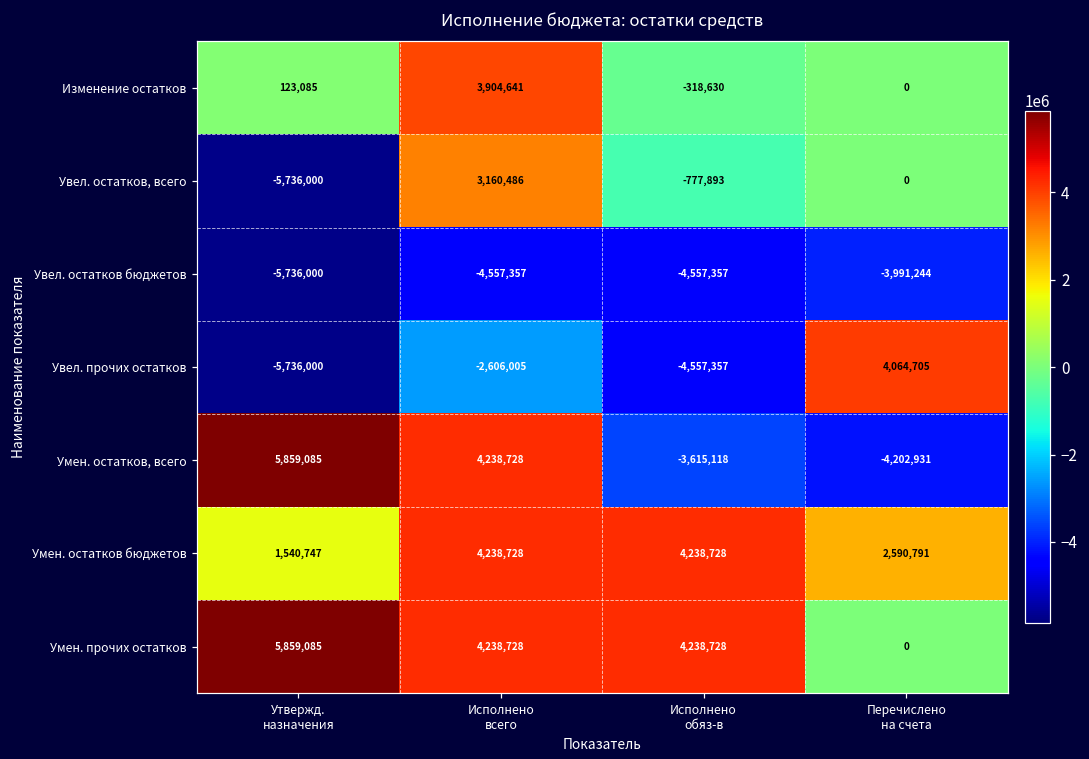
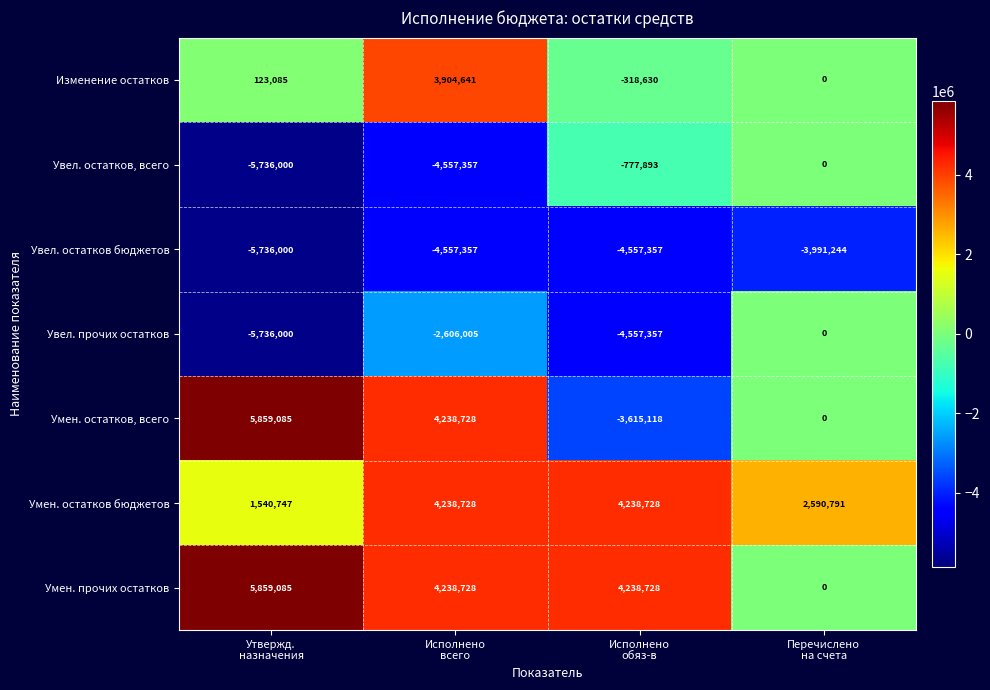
  {
    "Изменение остатков": {
      "Утвержд. назначения": "123,085",
      "Исполнено всего": "3,904,641",
      "Исполнено обяз-в": "-318,630",
      "Перечислено на счета": "0"
    },
    "Увел. остатков, всего": {
      "Утвержд. назначения": "-5,736,000",
-     "Исполнено всего": "3,160,486",
+     "Исполнено всего": "-4,557,357",
      "Исполнено обяз-в": "-777,893",
      "Перечислено на счета": "0"
    },
    "Увел. остатков бюджетов": {
      "Утвержд. назначения": "-5,736,000",
      "Исполнено всего": "-4,557,357",
      "Исполнено обяз-в": "-4,557,357",
      "Перечислено на счета": "-3,991,244"
    },
    "Увел. прочих остатков": {
      "Утвержд. назначения": "-5,736,000",
      "Исполнено всего": "-2,606,005",
      "Исполнено обяз-в": "-4,557,357",
-     "Перечислено на счета": "4,064,705"
+     "Перечислено на счета": "0"
    },
    "Умен. остатков, всего": {
      "Утвержд. назначения": "5,859,085",
      "Исполнено всего": "4,238,728",
      "Исполнено обяз-в": "-3,615,118",
-     "Перечислено на счета": "-4,202,931"
+     "Перечислено на счета": "0"
    },
    "Умен. остатков бюджетов": {
      "Утвержд. назначения": "1,540,747",
      "Исполнено всего": "4,238,728",
      "Исполнено обяз-в": "4,238,728",
      "Перечислено на счета": "2,590,791"
    },
    "Умен. прочих остатков": {
      "Утвержд. назначения": "5,859,085",
      "Исполнено всего": "4,238,728",
      "Исполнено обяз-в": "4,238,728",
      "Перечислено на счета": "0"
    }
  }
